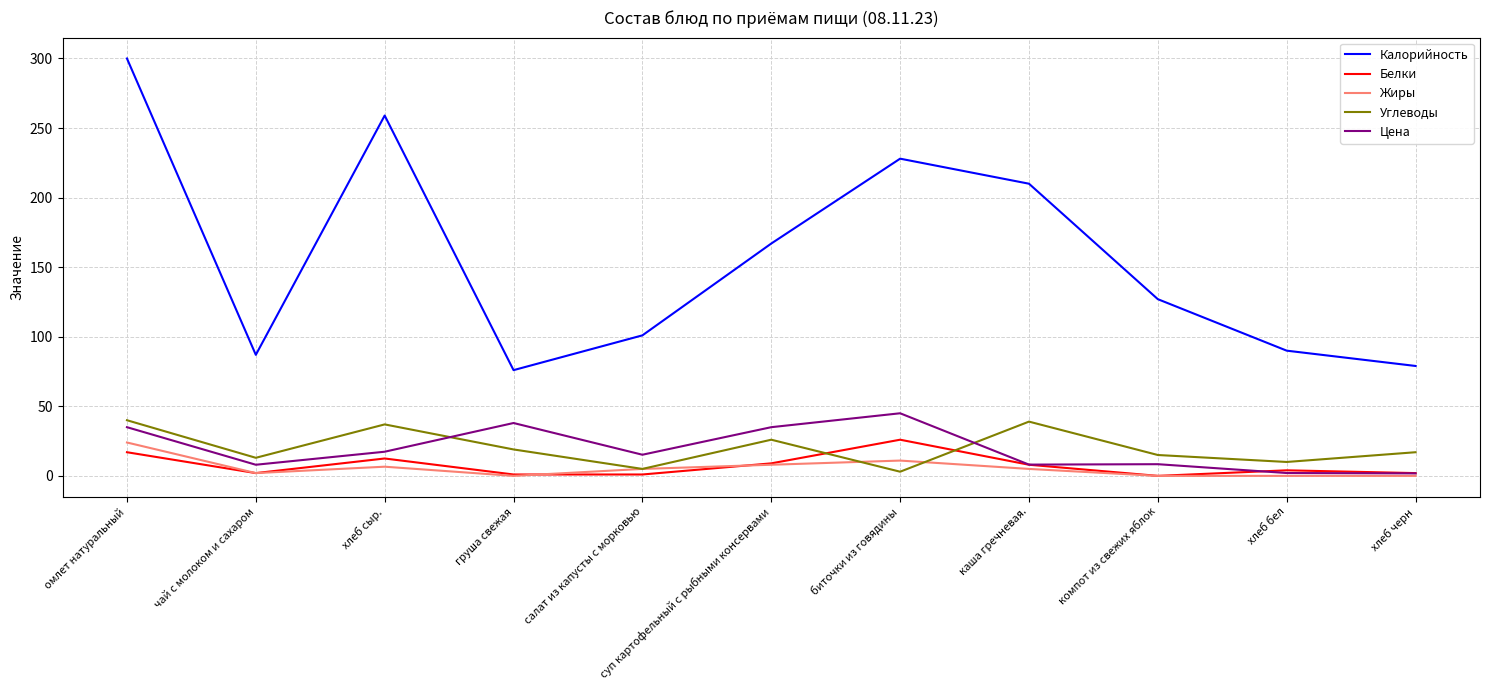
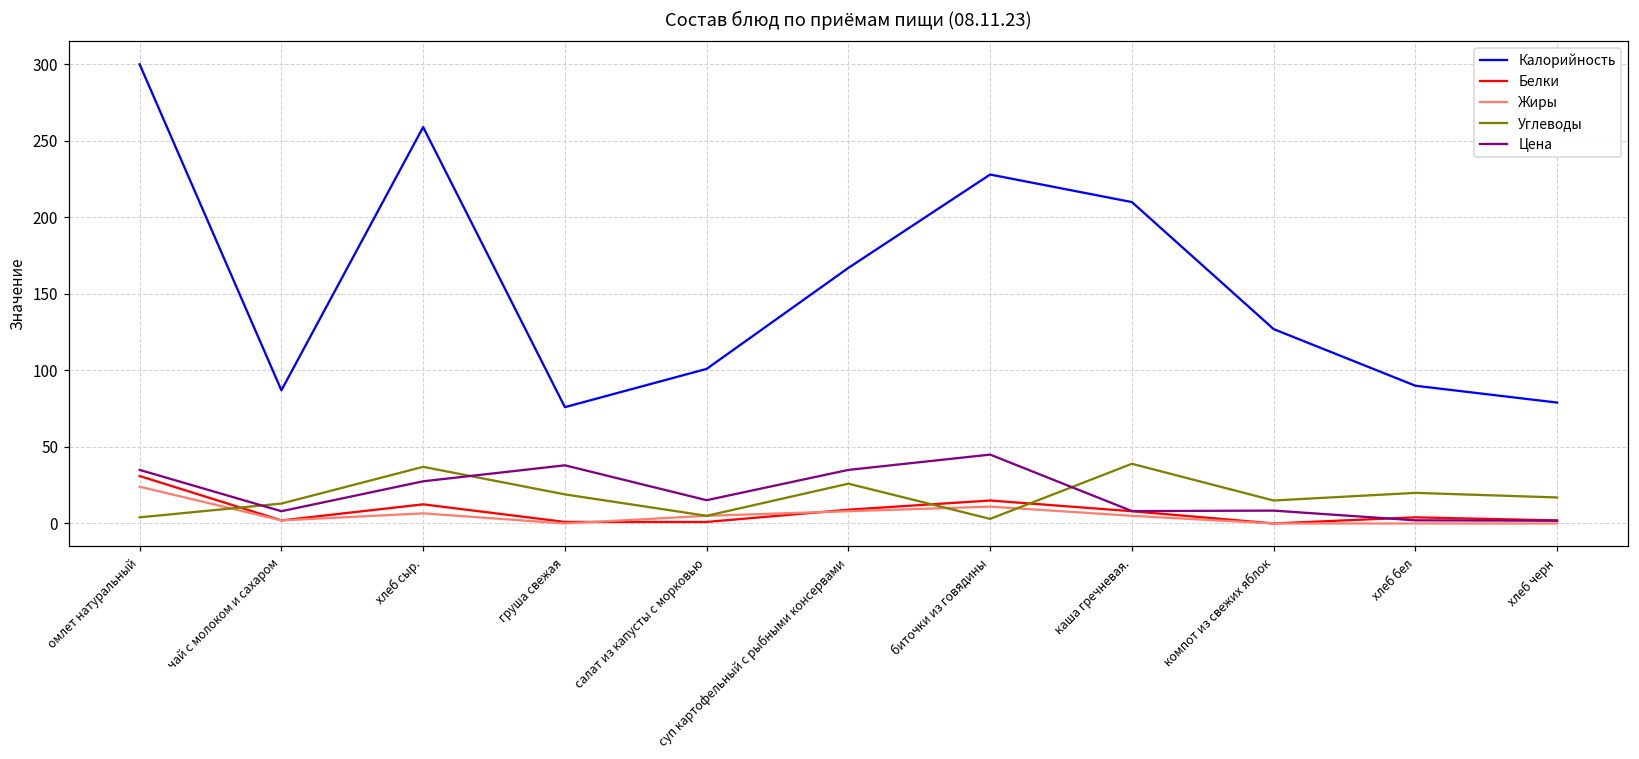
  {
    "Калорийность": {
      "омлет натуральный": 300,
      "чай с молоком и сахаром": 87,
      "хлеб сыр.": 259,
      "груша свежая": 76,
      "салат из капусты с морковью": 101,
      "суп картофельный с рыбными консервами": 167,
      "биточки из говядины": 228,
      "каша гречневая.": 210,
      "компот из свежих яблок": 127,
      "хлеб бел": 90,
      "хлеб черн": 79
    },
    "Белки": {
-     "омлет натуральный": 17,
+     "омлет натуральный": 31,
      "хлеб сыр.": 13,
      "салат из капусты с морковью": 1,
-     "биточки из говядины": 26,
+     "биточки из говядины": 15,
      "хлеб бел": 4
    },
    "Жиры": {
      "омлет натуральный": 24,
      "хлеб сыр.": 7,
      "биточки из говядины": 11,
      "каша гречневая.": 5,
      "хлеб бел": 0
    },
    "Углеводы": {
-     "омлет натуральный": 40,
+     "омлет натуральный": 4,
      "чай с молоком и сахаром": 13,
      "хлеб сыр.": 37,
      "груша свежая": 19,
      "суп картофельный с рыбными консервами": 26,
      "биточки из говядины": 3,
      "каша гречневая.": 39,
      "компот из свежих яблок": 15,
-     "хлеб бел": 10,
+     "хлеб бел": 20,
      "хлеб черн": 17
    },
    "Цена": {
      "омлет натуральный": 35,
      "чай с молоком и сахаром": 8,
-     "хлеб сыр.": 17,
+     "хлеб сыр.": 28,
      "груша свежая": 38,
      "салат из капусты с морковью": 15,
      "суп картофельный с рыбными консервами": 35,
      "биточки из говядины": 45,
      "компот из свежих яблок": 8,
      "хлеб бел": 2
    }
  }
